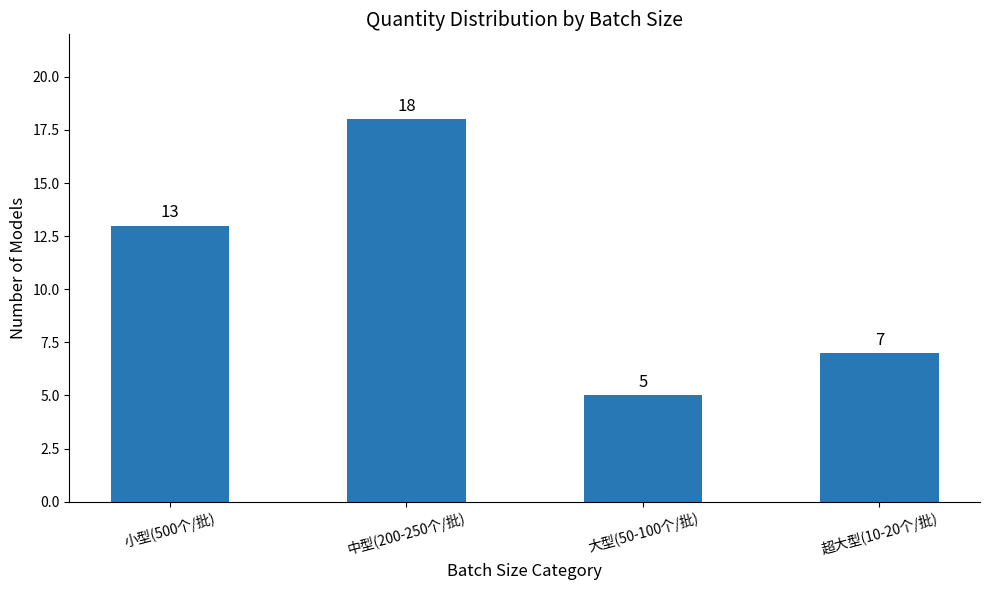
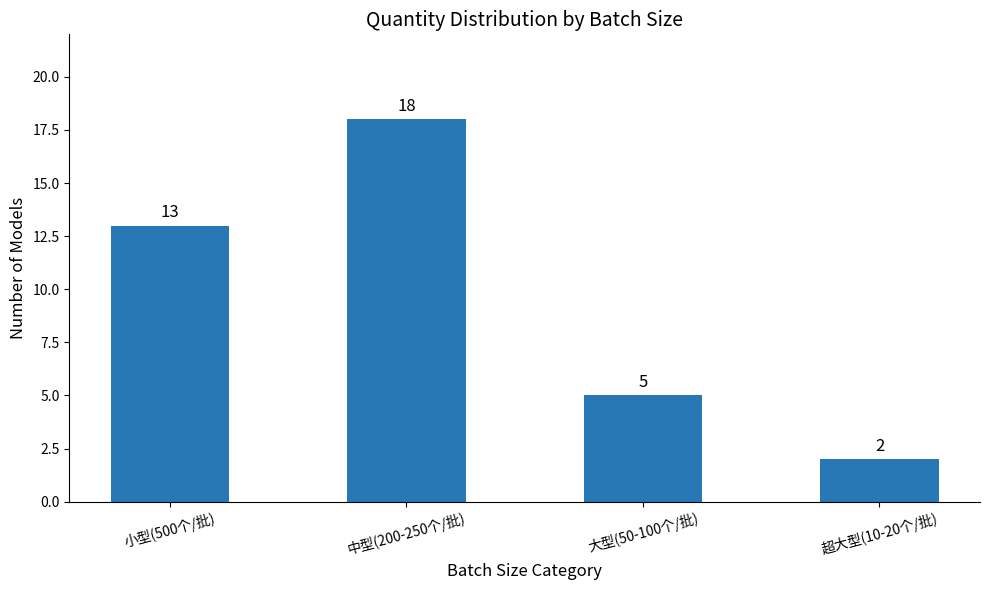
  {
    "小型(500个/批)": 13,
    "中型(200-250个/批)": 18,
    "大型(50-100个/批)": 5,
-   "超大型(10-20个/批)": 7
+   "超大型(10-20个/批)": 2
  }
